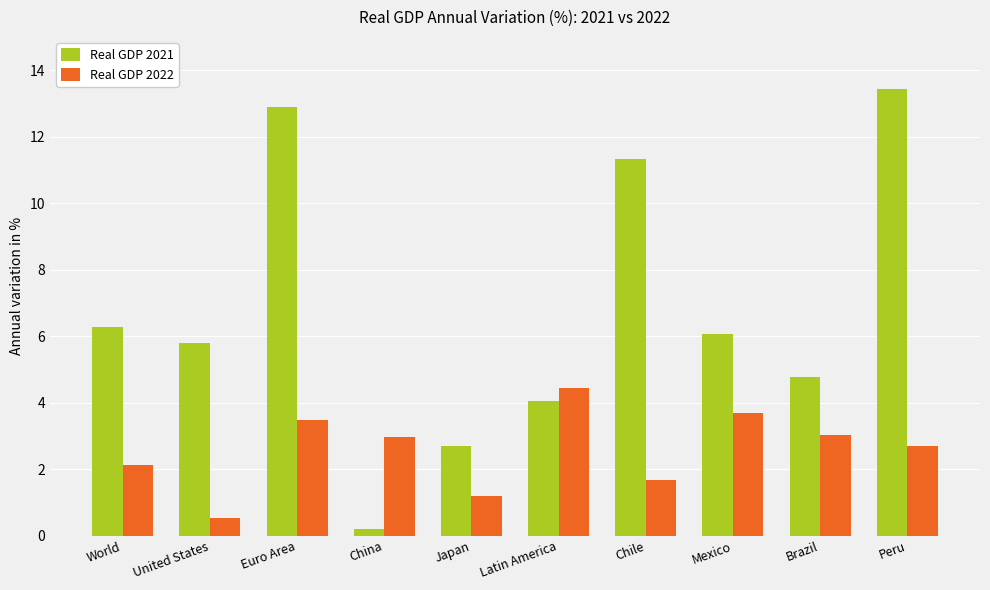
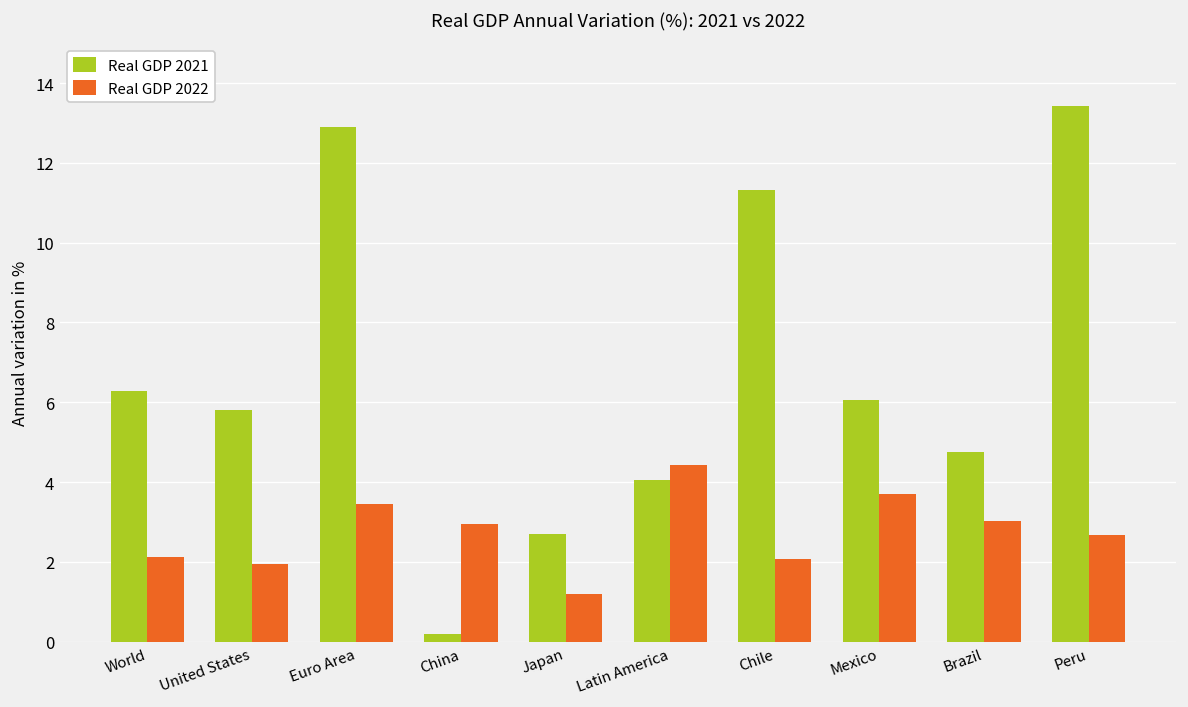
  {
    "Real GDP 2021": {
      "World": 6.3,
      "United States": 5.8,
      "Euro Area": 12.9,
      "China": 0.2,
      "Japan": 2.7,
      "Latin America": 4.1,
      "Chile": 11.3,
      "Mexico": 6.0,
      "Brazil": 4.8,
      "Peru": 13.4
    },
    "Real GDP 2022": {
      "World": 2.1,
-     "United States": 0.5,
+     "United States": 1.9,
      "Euro Area": 3.5,
      "China": 3.0,
      "Japan": 1.2,
      "Latin America": 4.4,
-     "Chile": 1.7,
+     "Chile": 2.1,
      "Mexico": 3.7,
      "Brazil": 3.0,
      "Peru": 2.7
    }
  }
